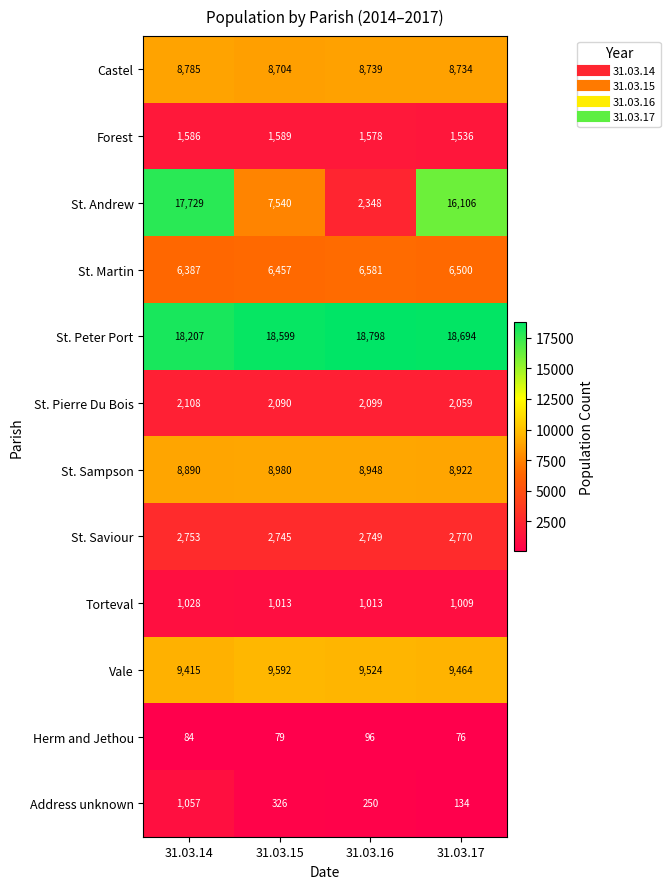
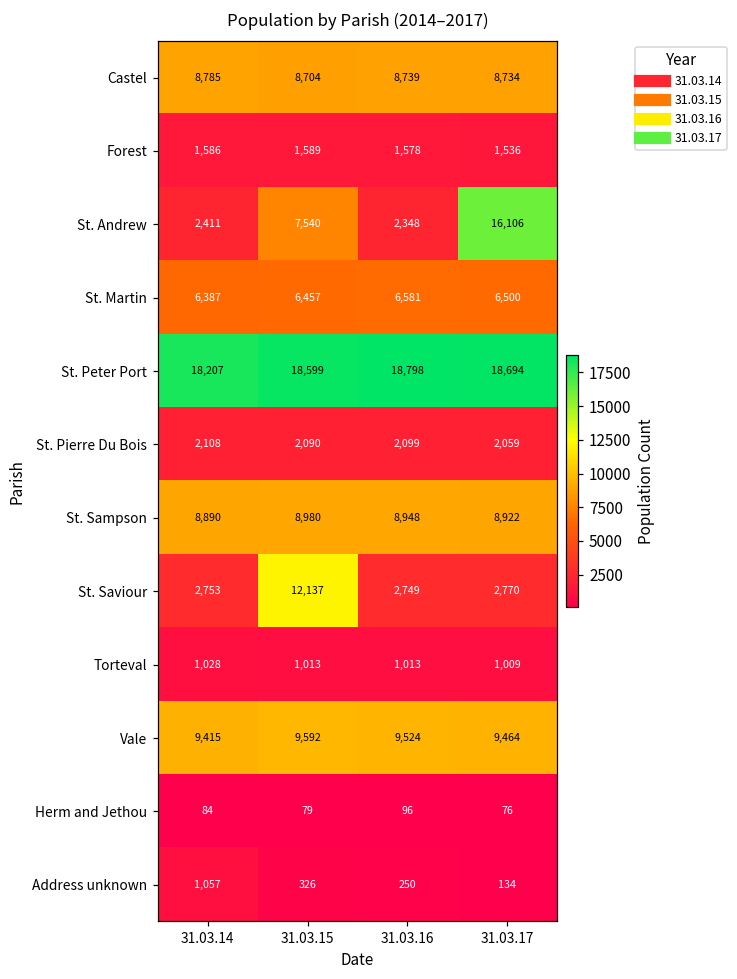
  {
    "Castel": {
      "31.03.14": "8,785",
      "31.03.15": "8,704",
      "31.03.16": "8,739",
      "31.03.17": "8,734"
    },
    "Forest": {
      "31.03.14": "1,586",
      "31.03.15": "1,589",
      "31.03.16": "1,578",
      "31.03.17": "1,536"
    },
    "St. Andrew": {
-     "31.03.14": "17,729",
+     "31.03.14": "2,411",
      "31.03.15": "7,540",
      "31.03.16": "2,348",
      "31.03.17": "16,106"
    },
    "St. Martin": {
      "31.03.14": "6,387",
      "31.03.15": "6,457",
      "31.03.16": "6,581",
      "31.03.17": "6,500"
    },
    "St. Peter Port": {
      "31.03.14": "18,207",
      "31.03.15": "18,599",
      "31.03.16": "18,798",
      "31.03.17": "18,694"
    },
    "St. Pierre Du Bois": {
      "31.03.14": "2,108",
      "31.03.15": "2,090",
      "31.03.16": "2,099",
      "31.03.17": "2,059"
    },
    "St. Sampson": {
      "31.03.14": "8,890",
      "31.03.15": "8,980",
      "31.03.16": "8,948",
      "31.03.17": "8,922"
    },
    "St. Saviour": {
      "31.03.14": "2,753",
-     "31.03.15": "2,745",
+     "31.03.15": "12,137",
      "31.03.16": "2,749",
      "31.03.17": "2,770"
    },
    "Torteval": {
      "31.03.14": "1,028",
      "31.03.15": "1,013",
      "31.03.16": "1,013",
      "31.03.17": "1,009"
    },
    "Vale": {
      "31.03.14": "9,415",
      "31.03.15": "9,592",
      "31.03.16": "9,524",
      "31.03.17": "9,464"
    },
    "Herm and Jethou": {
      "31.03.14": "84",
      "31.03.15": "79",
      "31.03.16": "96",
      "31.03.17": "76"
    },
    "Address unknown": {
      "31.03.14": "1,057",
      "31.03.15": "326",
      "31.03.16": "250",
      "31.03.17": "134"
    }
  }
